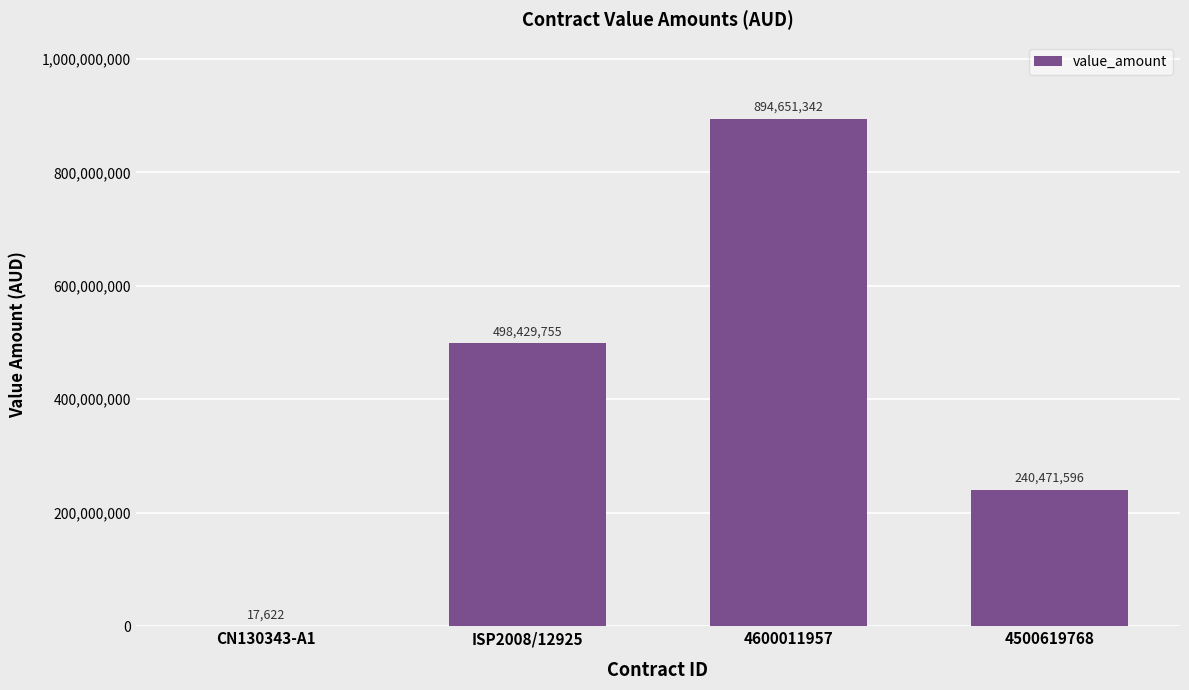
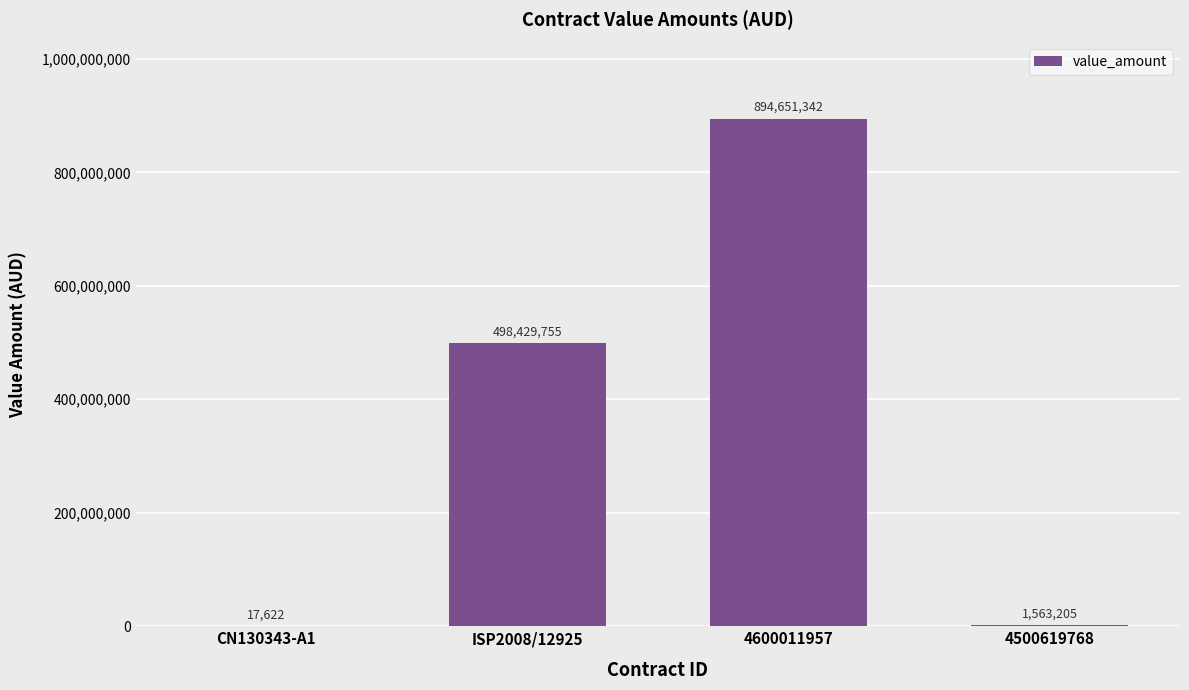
  {
    "CN130343-A1": "17,622",
    "ISP2008/12925": "498,429,755",
    "4600011957": "894,651,342",
-   "4500619768": "240,471,596"
+   "4500619768": "1,563,205"
  }
